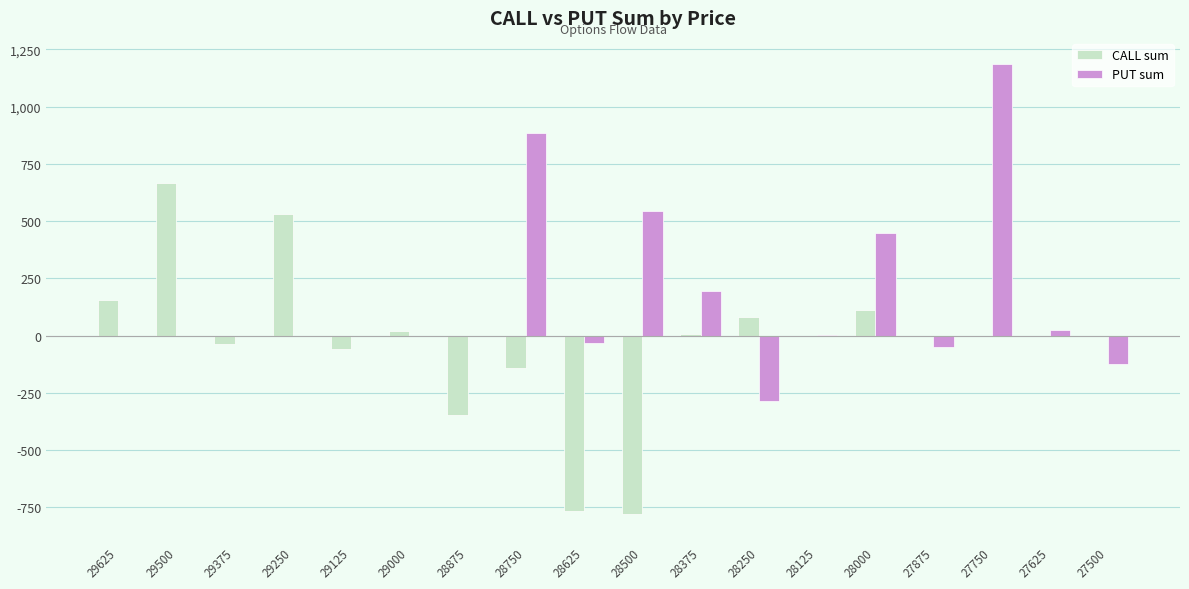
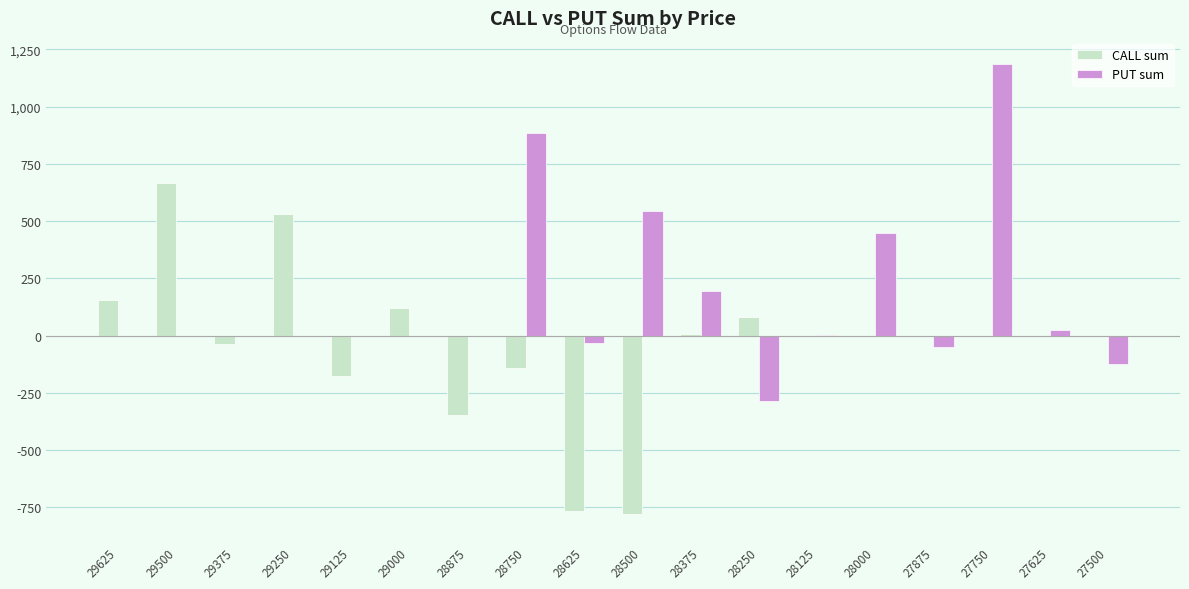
  {
    "CALL sum": {
      "29625": "160",
      "29500": "670",
      "29375": "-40",
      "29250": "530",
-     "29125": "-60",
-     "29000": "20",
+     "29125": "-180",
+     "29000": "120",
      "28875": "-350",
      "28750": "-140",
      "28625": "-770",
      "28500": "-780",
      "28250": "80",
      "28125": "0",
-     "28000": "110",
+     "28000": "0",
      "27875": "0",
      "27750": "0",
      "27625": "0",
      "27500": "0"
    },
    "PUT sum": {
      "29625": "0",
      "29500": "0",
      "29375": "0",
      "29250": "0",
      "29125": "0",
      "29000": "0",
      "28875": "0",
      "28750": "880",
      "28625": "-30",
      "28500": "550",
      "28375": "190",
      "28250": "-280",
      "28000": "450",
      "27875": "-50",
      "27750": "1,180",
      "27625": "20",
      "27500": "-120"
    }
  }
